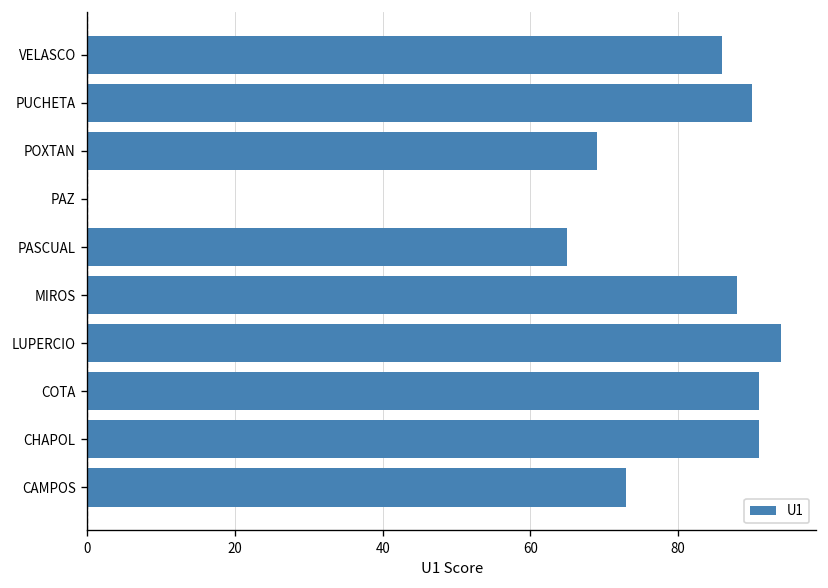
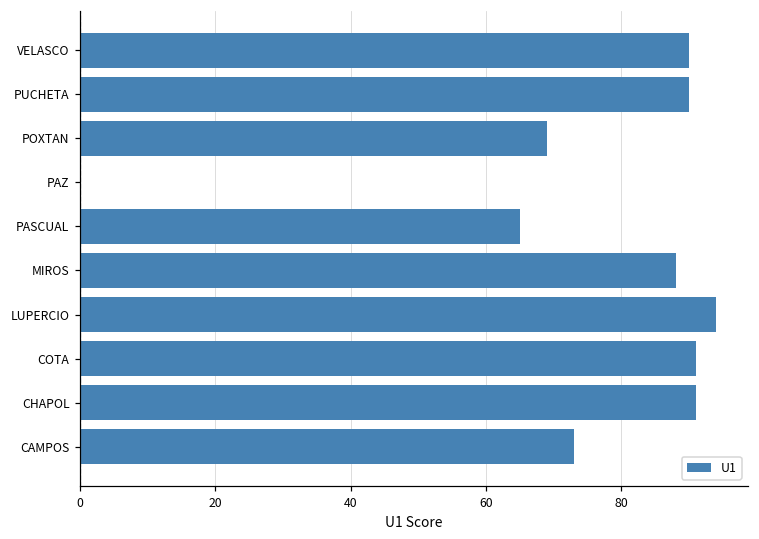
  {
-   "VELASCO": 86,
+   "VELASCO": 90,
    "PUCHETA": 90,
    "POXTAN": 69,
    "PAZ": 0,
    "PASCUAL": 65,
    "MIROS": 88,
    "LUPERCIO": 94,
    "COTA": 91,
    "CHAPOL": 91,
    "CAMPOS": 73
  }
